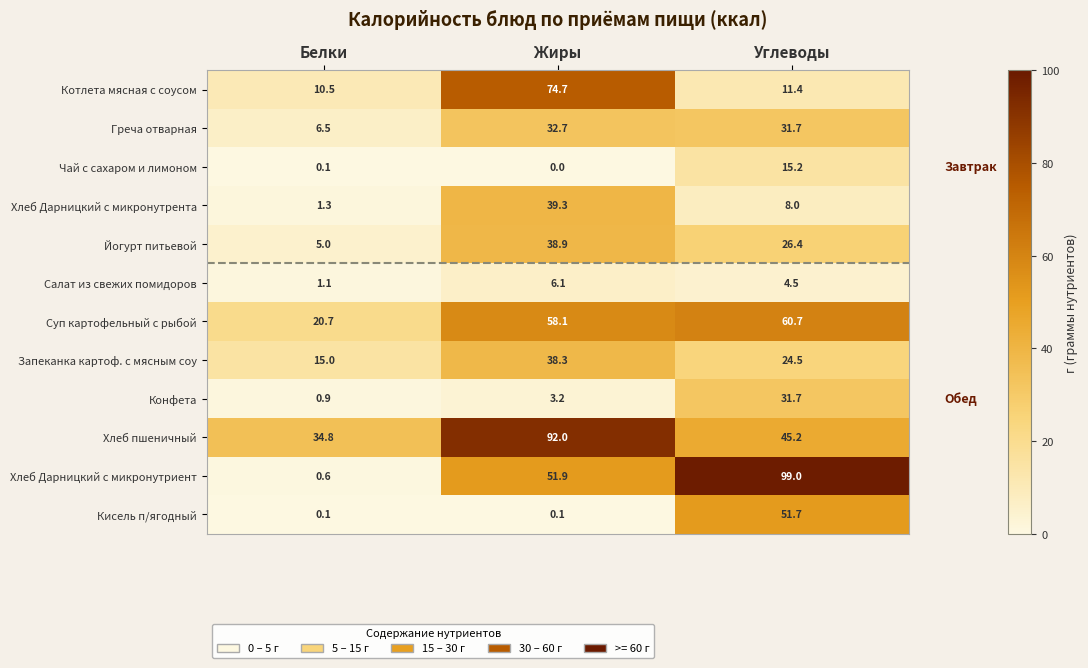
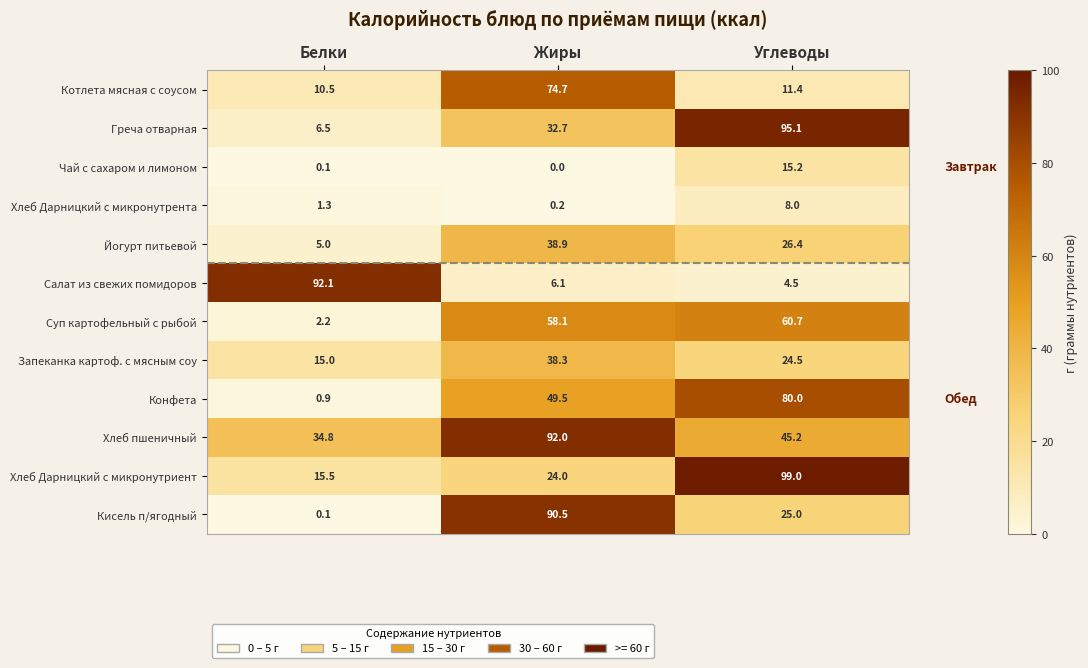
  {
    "Котлета мясная с соусом": {
      "Белки": 10.5,
      "Жиры": 74.7,
      "Углеводы": 11.4
    },
    "Греча отварная": {
      "Белки": 6.5,
      "Жиры": 32.7,
-     "Углеводы": 31.7
+     "Углеводы": 95.1
    },
    "Чай с сахаром и лимоном": {
      "Белки": 0.1,
      "Жиры": 0.0,
      "Углеводы": 15.2
    },
    "Хлеб Дарницкий с микронутрента": {
      "Белки": 1.3,
-     "Жиры": 39.3,
+     "Жиры": 0.2,
      "Углеводы": 8.0
    },
    "Йогурт питьевой": {
      "Белки": 5.0,
      "Жиры": 38.9,
      "Углеводы": 26.4
    },
    "Салат из свежих помидоров": {
-     "Белки": 1.1,
+     "Белки": 92.1,
      "Жиры": 6.1,
      "Углеводы": 4.5
    },
    "Суп картофельный с рыбой": {
-     "Белки": 20.7,
+     "Белки": 2.2,
      "Жиры": 58.1,
      "Углеводы": 60.7
    },
    "Запеканка картоф. с мясным соу": {
      "Белки": 15.0,
      "Жиры": 38.3,
      "Углеводы": 24.5
    },
    "Конфета": {
      "Белки": 0.9,
-     "Жиры": 3.2,
-     "Углеводы": 31.7
+     "Жиры": 49.5,
+     "Углеводы": 80.0
    },
    "Хлеб пшеничный": {
      "Белки": 34.8,
      "Жиры": 92.0,
      "Углеводы": 45.2
    },
    "Хлеб Дарницкий с микронутриент": {
-     "Белки": 0.6,
-     "Жиры": 51.9,
+     "Белки": 15.5,
+     "Жиры": 24.0,
      "Углеводы": 99.0
    },
    "Кисель п/ягодный": {
      "Белки": 0.1,
-     "Жиры": 0.1,
-     "Углеводы": 51.7
+     "Жиры": 90.5,
+     "Углеводы": 25.0
    }
  }
